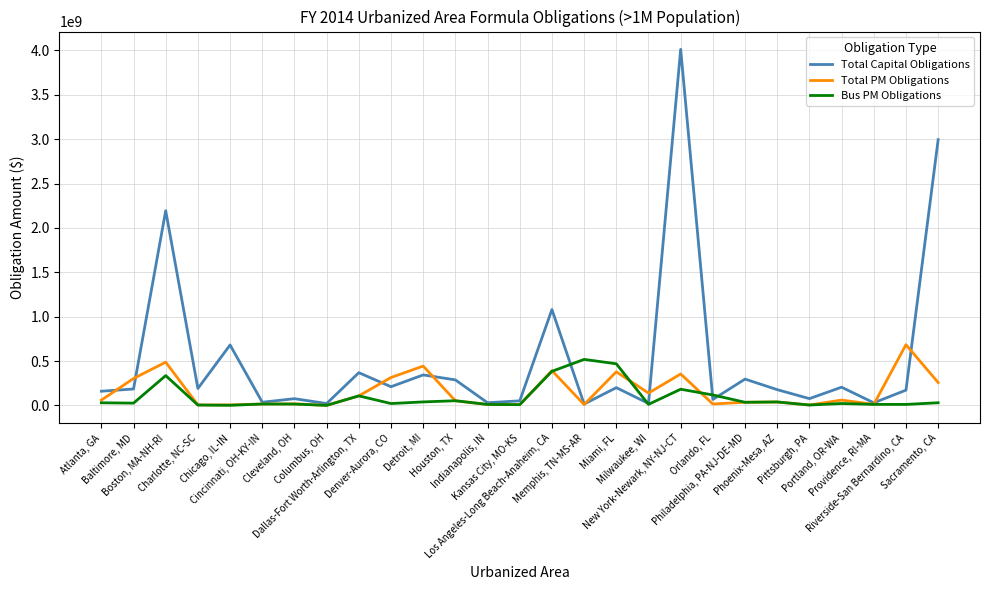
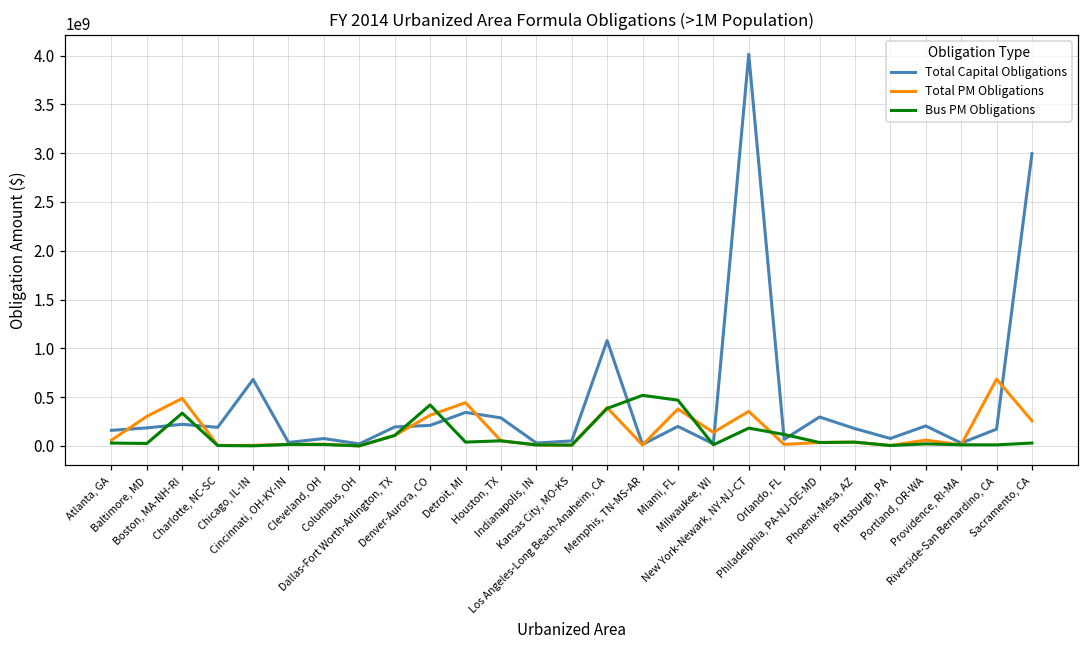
  {
    "Total Capital Obligations": {
      "Atlanta, GA": 200000000,
      "Baltimore, MD": 200000000,
-     "Boston, MA-NH-RI": 2200000000,
+     "Boston, MA-NH-RI": 200000000,
      "Charlotte, NC-SC": 200000000,
      "Chicago, IL-IN": 700000000,
      "Cleveland, OH": 100000000,
-     "Dallas-Fort Worth-Arlington, TX": 400000000,
+     "Dallas-Fort Worth-Arlington, TX": 200000000,
      "Denver-Aurora, CO": 200000000,
      "Detroit, MI": 300000000,
      "Houston, TX": 300000000,
      "Kansas City, MO-KS": 100000000,
      "Los Angeles-Long Beach-Anaheim, CA": 1100000000,
      "Miami, FL": 200000000,
      "New York-Newark, NY-NJ-CT": 4000000000,
      "Orlando, FL": 100000000,
      "Philadelphia, PA-NJ-DE-MD": 300000000,
      "Phoenix-Mesa, AZ": 200000000,
      "Pittsburgh, PA": 100000000,
      "Portland, OR-WA": 200000000,
      "Riverside-San Bernardino, CA": 200000000,
      "Sacramento, CA": 3000000000
    },
    "Total PM Obligations": {
      "Atlanta, GA": 100000000,
      "Baltimore, MD": 300000000,
      "Boston, MA-NH-RI": 500000000,
      "Denver-Aurora, CO": 300000000,
      "Detroit, MI": 400000000,
      "Miami, FL": 400000000,
      "Milwaukee, WI": 100000000,
      "New York-Newark, NY-NJ-CT": 400000000,
      "Orlando, FL": 0,
      "Portland, OR-WA": 100000000,
      "Riverside-San Bernardino, CA": 700000000,
      "Sacramento, CA": 300000000
    },
    "Bus PM Obligations": {
      "Atlanta, GA": 0,
      "Baltimore, MD": 0,
      "Boston, MA-NH-RI": 300000000,
-     "Denver-Aurora, CO": 0,
+     "Denver-Aurora, CO": 400000000,
      "Detroit, MI": 0,
      "Memphis, TN-MS-AR": 500000000,
      "Miami, FL": 500000000,
      "New York-Newark, NY-NJ-CT": 200000000,
      "Orlando, FL": 100000000,
      "Portland, OR-WA": 0,
      "Riverside-San Bernardino, CA": 0,
      "Sacramento, CA": 0
    }
  }
